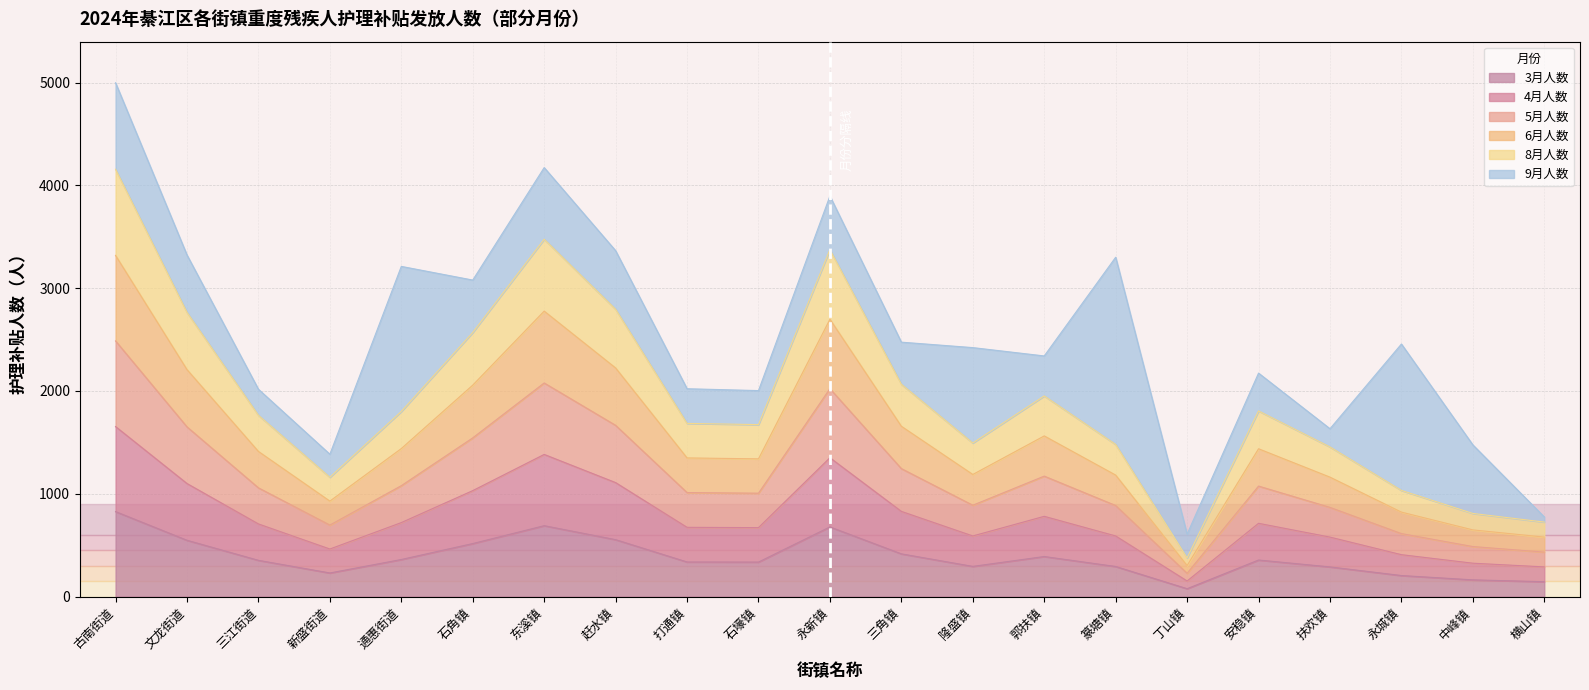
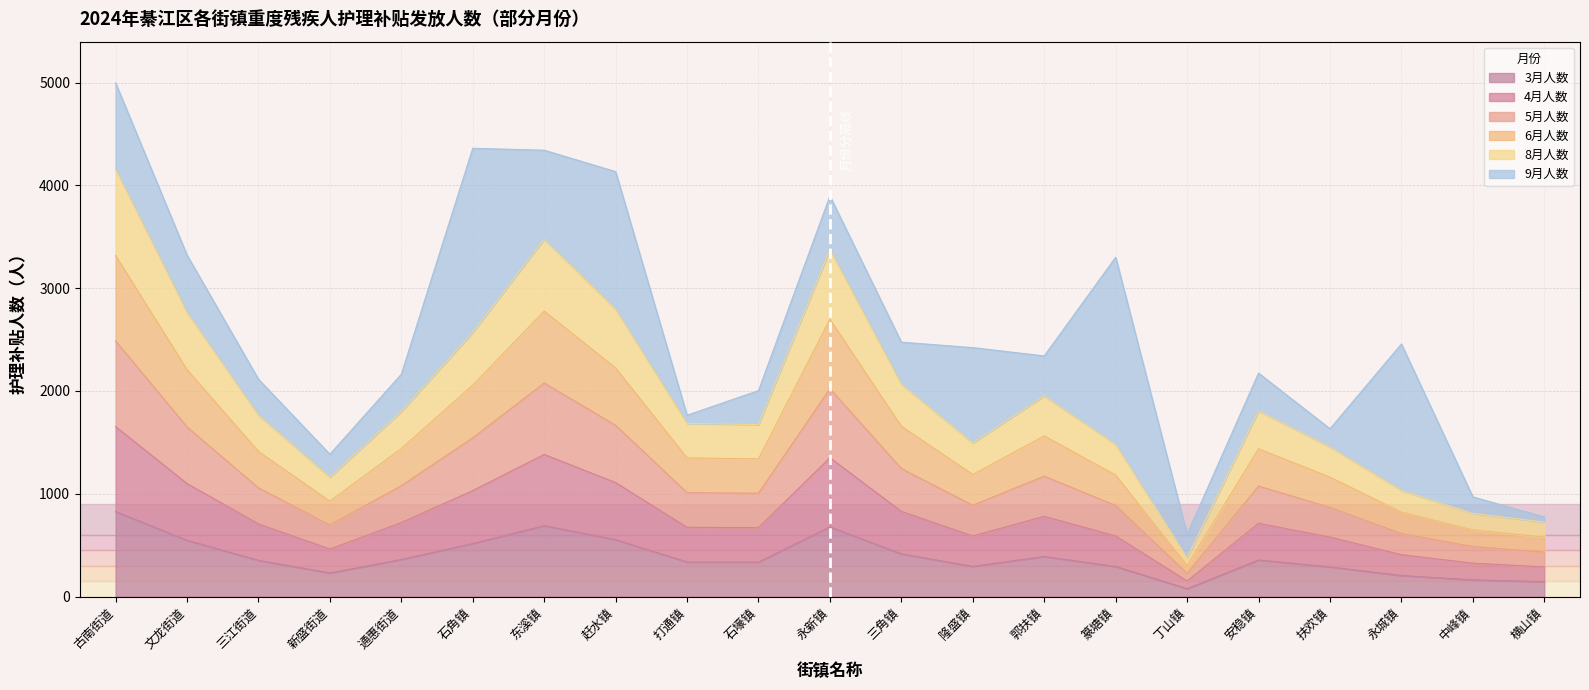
  {
    "9月人数": {
      "古南街道": 840,
      "文龙街道": 560,
-     "三江街道": 250,
+     "三江街道": 350,
      "新盛街道": 220,
-     "通惠街道": 1410,
-     "石角镇": 510,
-     "东溪镇": 700,
-     "赶水镇": 570,
-     "打通镇": 340,
+     "通惠街道": 360,
+     "石角镇": 1790,
+     "东溪镇": 870,
+     "赶水镇": 1340,
+     "打通镇": 80,
      "石壕镇": 330,
      "永新镇": 520,
      "三角镇": 410,
      "隆盛镇": 930,
      "郭扶镇": 390,
      "篆塘镇": 1820,
      "丁山镇": 230,
      "安稳镇": 370,
      "扶欢镇": 180,
      "永城镇": 1420,
-     "中峰镇": 670,
+     "中峰镇": 160,
      "横山镇": 50
    }
  }
